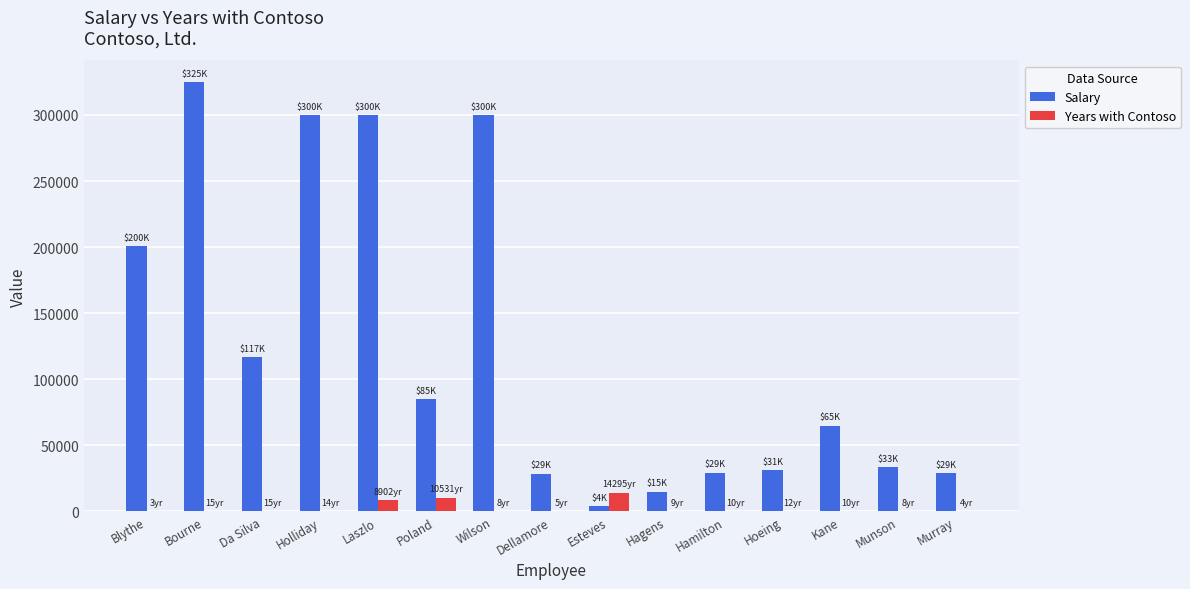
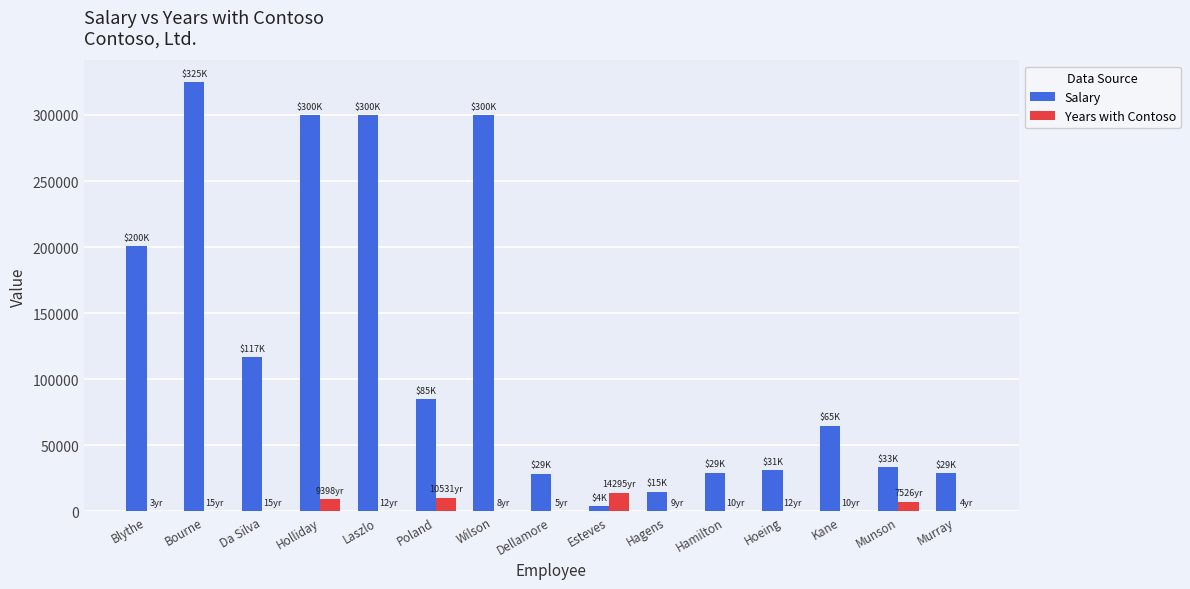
  {
    "Salary": {
      "Blythe": "$200K",
      "Bourne": "$325K",
      "Da Silva": "$117K",
      "Holliday": "$300K",
      "Laszlo": "$300K",
      "Poland": "$85K",
      "Wilson": "$300K",
      "Dellamore": "$29K",
      "Esteves": "$4K",
      "Hagens": "$15K",
      "Hamilton": "$29K",
      "Hoeing": "$31K",
      "Kane": "$65K",
      "Munson": "$33K",
      "Murray": "$29K"
    },
    "Years with Contoso": {
      "Blythe": "3",
      "Bourne": "15",
      "Da Silva": "15",
-     "Holliday": "14",
-     "Laszlo": "8902",
+     "Holliday": "9398",
+     "Laszlo": "12",
      "Poland": "10531",
      "Wilson": "8",
      "Dellamore": "5",
      "Esteves": "14295",
      "Hagens": "9",
      "Hamilton": "10",
      "Hoeing": "12",
      "Kane": "10",
-     "Munson": "8",
+     "Munson": "7526",
      "Murray": "4"
    }
  }
